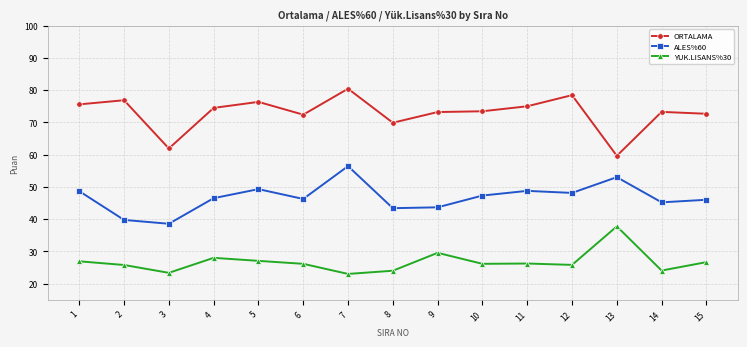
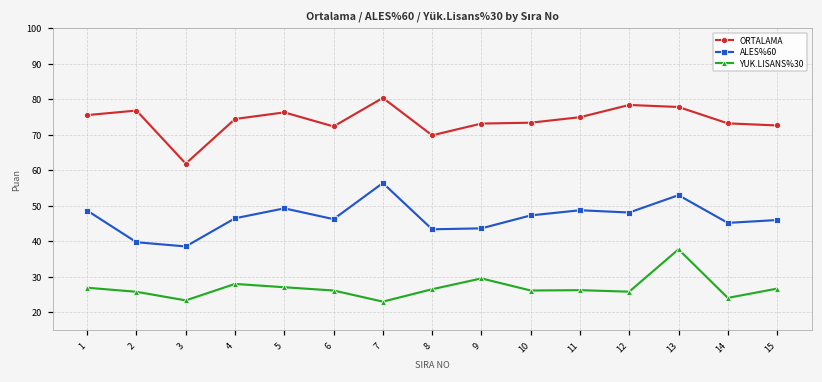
  {
    "ORTALAMA": {
      "1": 76,
      "2": 77,
      "3": 62,
      "4": 74,
      "5": 76,
      "6": 72,
      "7": 80,
      "8": 70,
      "9": 73,
      "10": 73,
      "11": 75,
      "12": 78,
-     "13": 60,
+     "13": 78,
      "14": 73,
      "15": 73
    },
    "ALES%60": {
      "1": 49,
      "2": 40,
      "3": 39,
      "4": 46,
      "5": 49,
      "6": 46,
      "7": 56,
      "8": 43,
      "9": 44,
      "10": 47,
      "11": 49,
      "12": 48,
      "13": 53,
      "14": 45,
      "15": 46
    },
    "YUK.LISANS%30": {
      "1": 27,
      "2": 26,
      "3": 23,
      "4": 28,
      "5": 27,
      "6": 26,
      "7": 23,
-     "8": 24,
+     "8": 26,
      "9": 30,
      "10": 26,
      "11": 26,
      "12": 26,
      "13": 38,
      "14": 24,
      "15": 27
    }
  }
